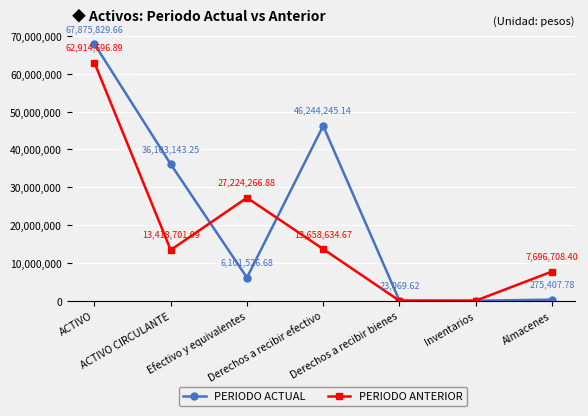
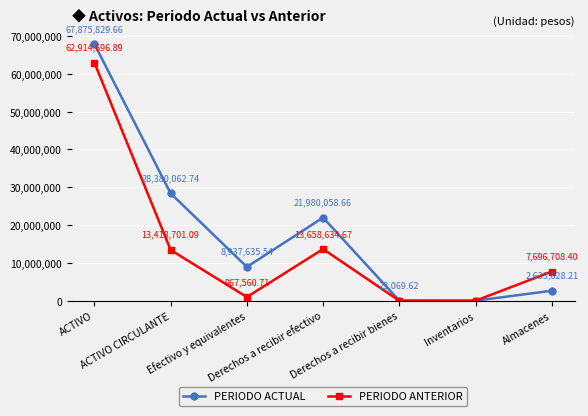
  {
    "PERIODO ACTUAL": {
      "ACTIVO": "67,875,829.66",
-     "ACTIVO CIRCULANTE": "36,103,143.25",
-     "Efectivo y equivalentes": "6,101,526.68",
-     "Derechos a recibir efectivo": "46,244,245.14",
-     "Almacenes": "275,407.78"
+     "ACTIVO CIRCULANTE": "28,380,062.74",
+     "Efectivo y equivalentes": "8,937,635.54",
+     "Derechos a recibir efectivo": "21,980,058.66",
+     "Almacenes": "2,633,828.21"
    },
    "PERIODO ANTERIOR": {
      "ACTIVO CIRCULANTE": "13,418,701.09",
-     "Efectivo y equivalentes": "27,224,266.88",
+     "Efectivo y equivalentes": "967,560.71",
      "Derechos a recibir efectivo": "13,658,634.67",
      "Almacenes": "7,696,708.40"
    }
  }
